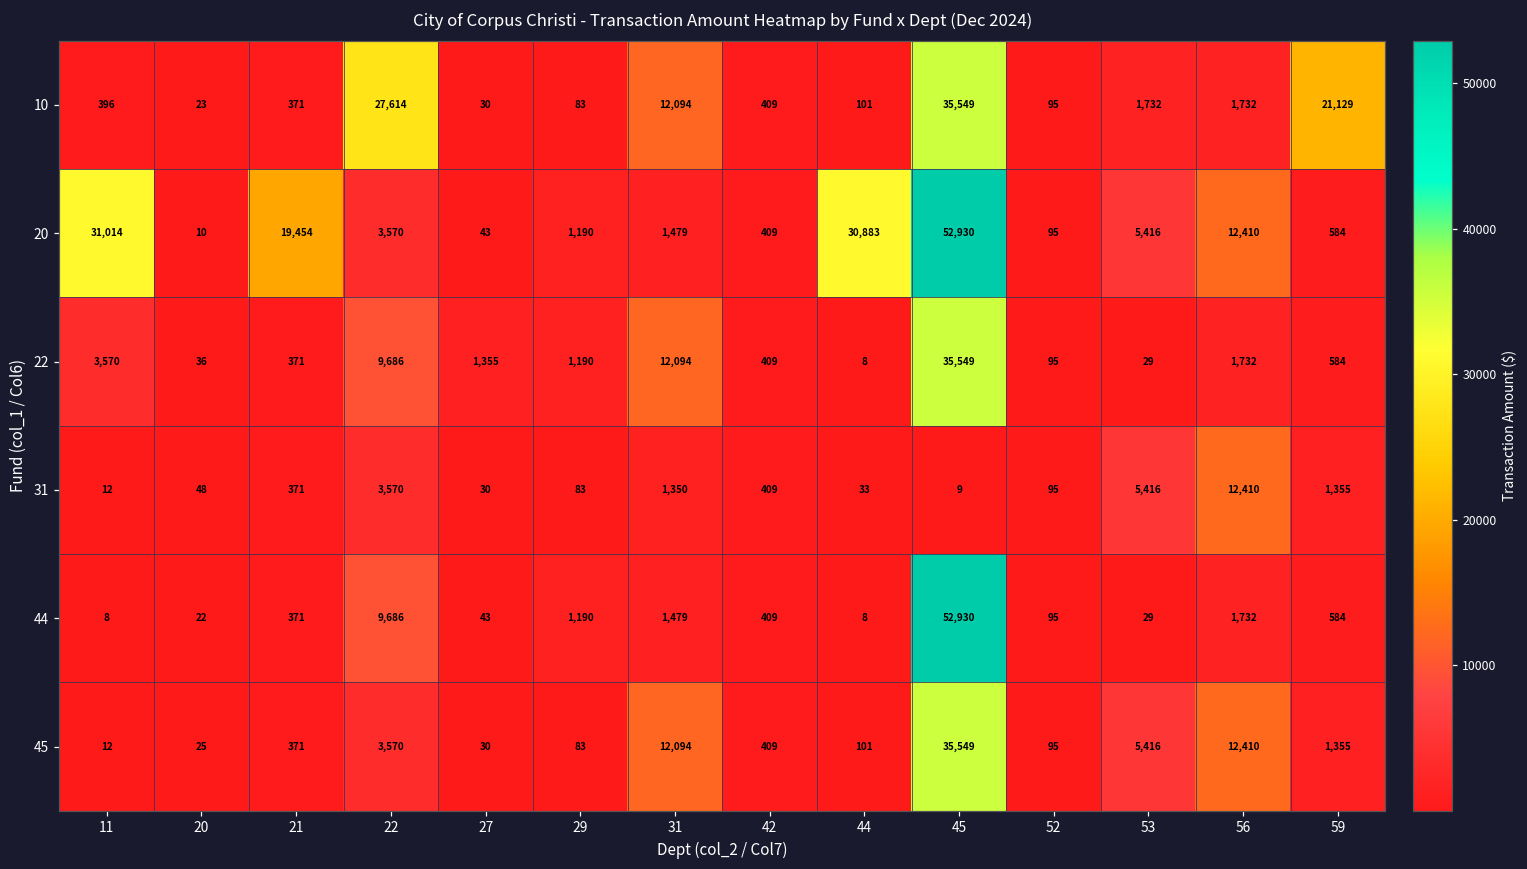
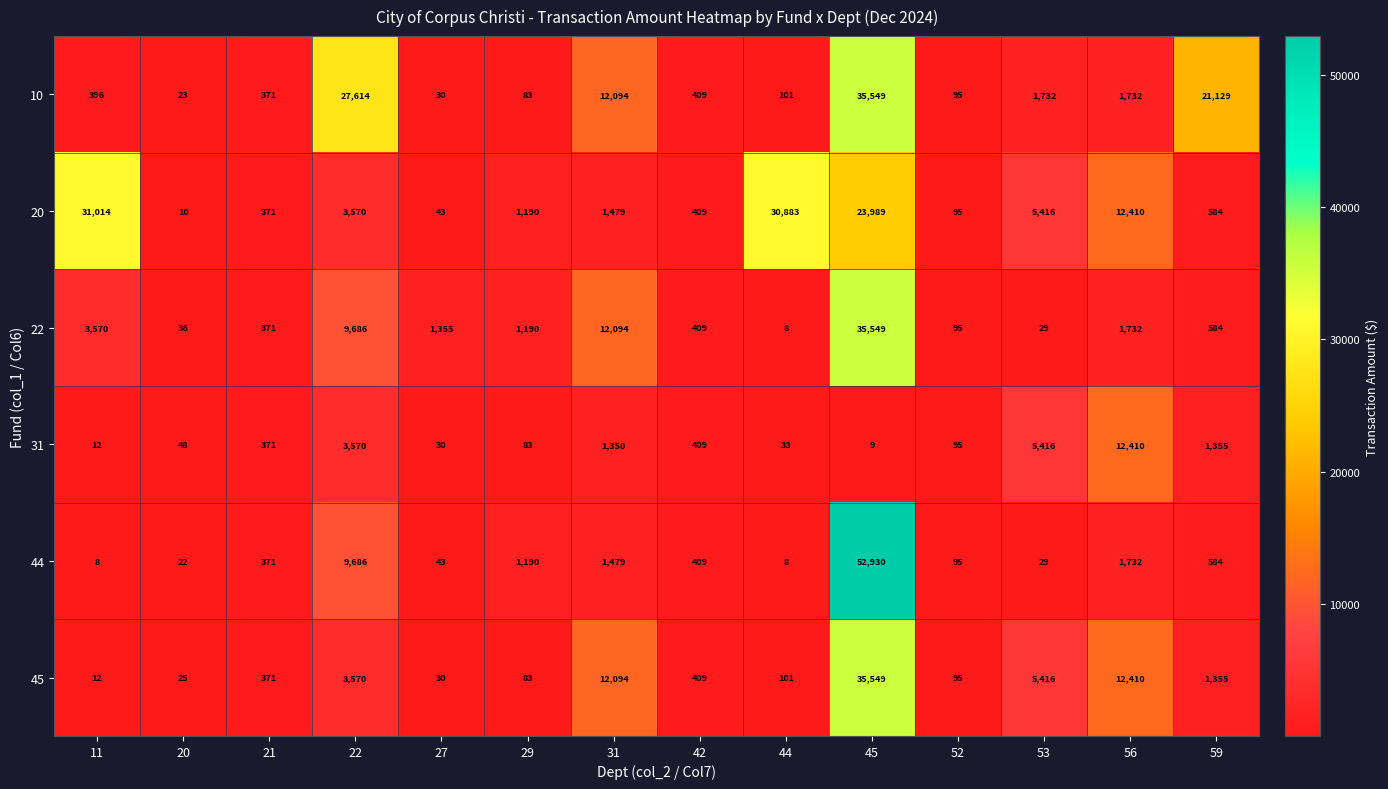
  {
    "10": {
      "11": "396",
      "20": "23",
      "21": "371",
      "22": "27,614",
      "27": "30",
      "29": "83",
      "31": "12,094",
      "42": "409",
      "44": "101",
      "45": "35,549",
      "52": "95",
      "53": "1,732",
      "56": "1,732",
      "59": "21,129"
    },
    "20": {
      "11": "31,014",
      "20": "10",
-     "21": "19,454",
+     "21": "371",
      "22": "3,570",
      "27": "43",
      "29": "1,190",
      "31": "1,479",
      "42": "409",
      "44": "30,883",
-     "45": "52,930",
+     "45": "23,989",
      "52": "95",
      "53": "5,416",
      "56": "12,410",
      "59": "584"
    },
    "22": {
      "11": "3,570",
      "20": "36",
      "21": "371",
      "22": "9,686",
      "27": "1,355",
      "29": "1,190",
      "31": "12,094",
      "42": "409",
      "44": "8",
      "45": "35,549",
      "52": "95",
      "53": "29",
      "56": "1,732",
      "59": "584"
    },
    "31": {
      "11": "12",
      "20": "48",
      "21": "371",
      "22": "3,570",
      "27": "30",
      "29": "83",
      "31": "1,350",
      "42": "409",
      "44": "33",
      "45": "9",
      "52": "95",
      "53": "5,416",
      "56": "12,410",
      "59": "1,355"
    },
    "44": {
      "11": "8",
      "20": "22",
      "21": "371",
      "22": "9,686",
      "27": "43",
      "29": "1,190",
      "31": "1,479",
      "42": "409",
      "44": "8",
      "45": "52,930",
      "52": "95",
      "53": "29",
      "56": "1,732",
      "59": "584"
    },
    "45": {
      "11": "12",
      "20": "25",
      "21": "371",
      "22": "3,570",
      "27": "30",
      "29": "83",
      "31": "12,094",
      "42": "409",
      "44": "101",
      "45": "35,549",
      "52": "95",
      "53": "5,416",
      "56": "12,410",
      "59": "1,355"
    }
  }
